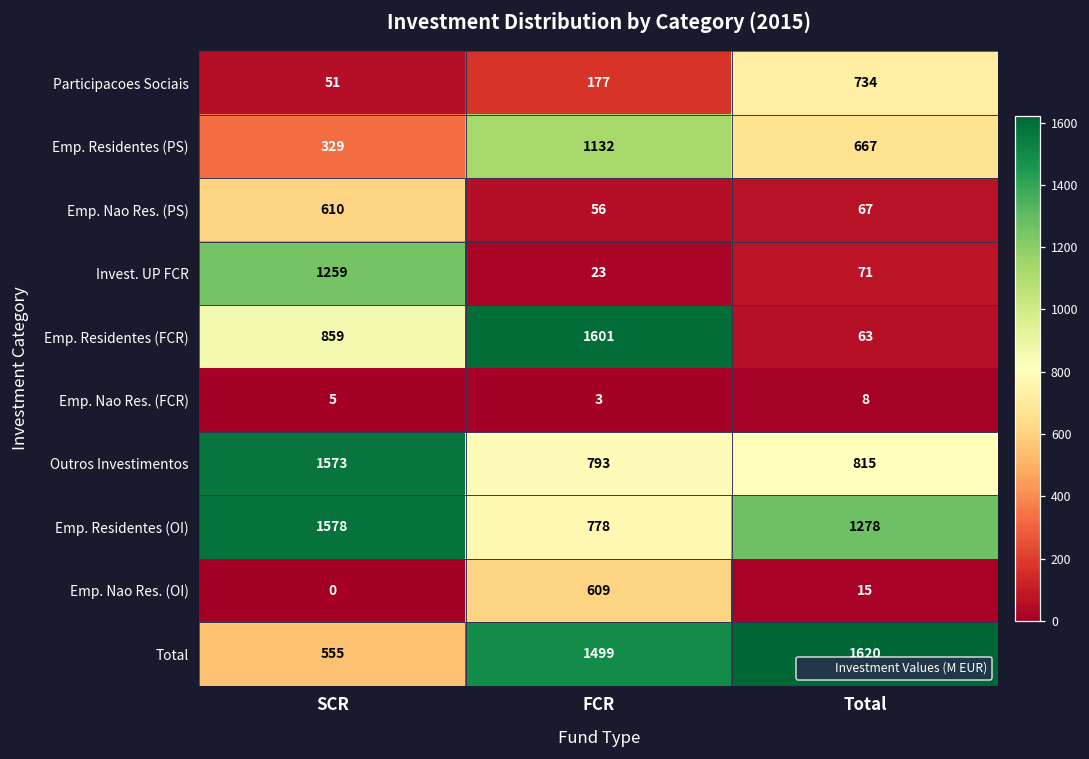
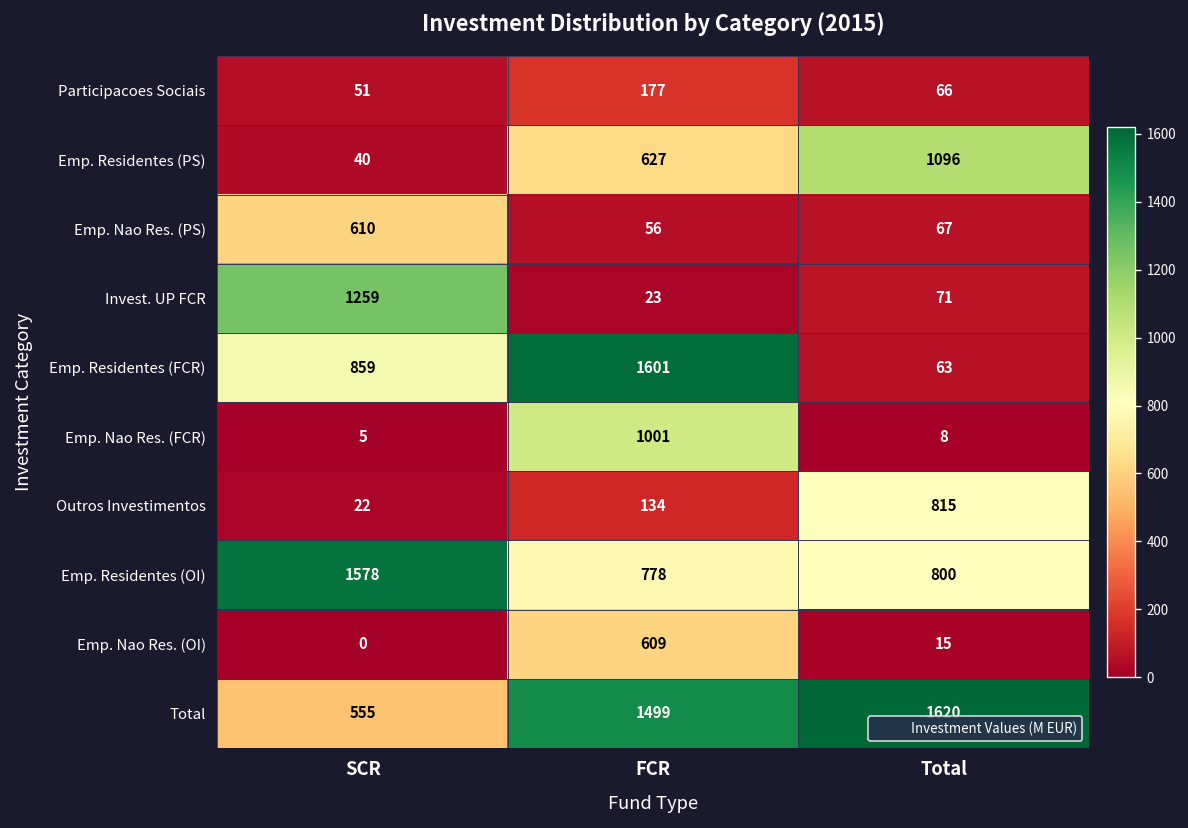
  {
    "Participacoes Sociais": {
      "SCR": 51,
      "FCR": 177,
-     "Total": 734
+     "Total": 66
    },
    "Emp. Residentes (PS)": {
-     "SCR": 329,
-     "FCR": 1132,
-     "Total": 667
+     "SCR": 40,
+     "FCR": 627,
+     "Total": 1096
    },
    "Emp. Nao Res. (PS)": {
      "SCR": 610,
      "FCR": 56,
      "Total": 67
    },
    "Invest. UP FCR": {
      "SCR": 1259,
      "FCR": 23,
      "Total": 71
    },
    "Emp. Residentes (FCR)": {
      "SCR": 859,
      "FCR": 1601,
      "Total": 63
    },
    "Emp. Nao Res. (FCR)": {
      "SCR": 5,
-     "FCR": 3,
+     "FCR": 1001,
      "Total": 8
    },
    "Outros Investimentos": {
-     "SCR": 1573,
-     "FCR": 793,
+     "SCR": 22,
+     "FCR": 134,
      "Total": 815
    },
    "Emp. Residentes (OI)": {
      "SCR": 1578,
      "FCR": 778,
-     "Total": 1278
+     "Total": 800
    },
    "Emp. Nao Res. (OI)": {
      "SCR": 0,
      "FCR": 609,
      "Total": 15
    },
    "Total": {
      "SCR": 555,
      "FCR": 1499
    }
  }
